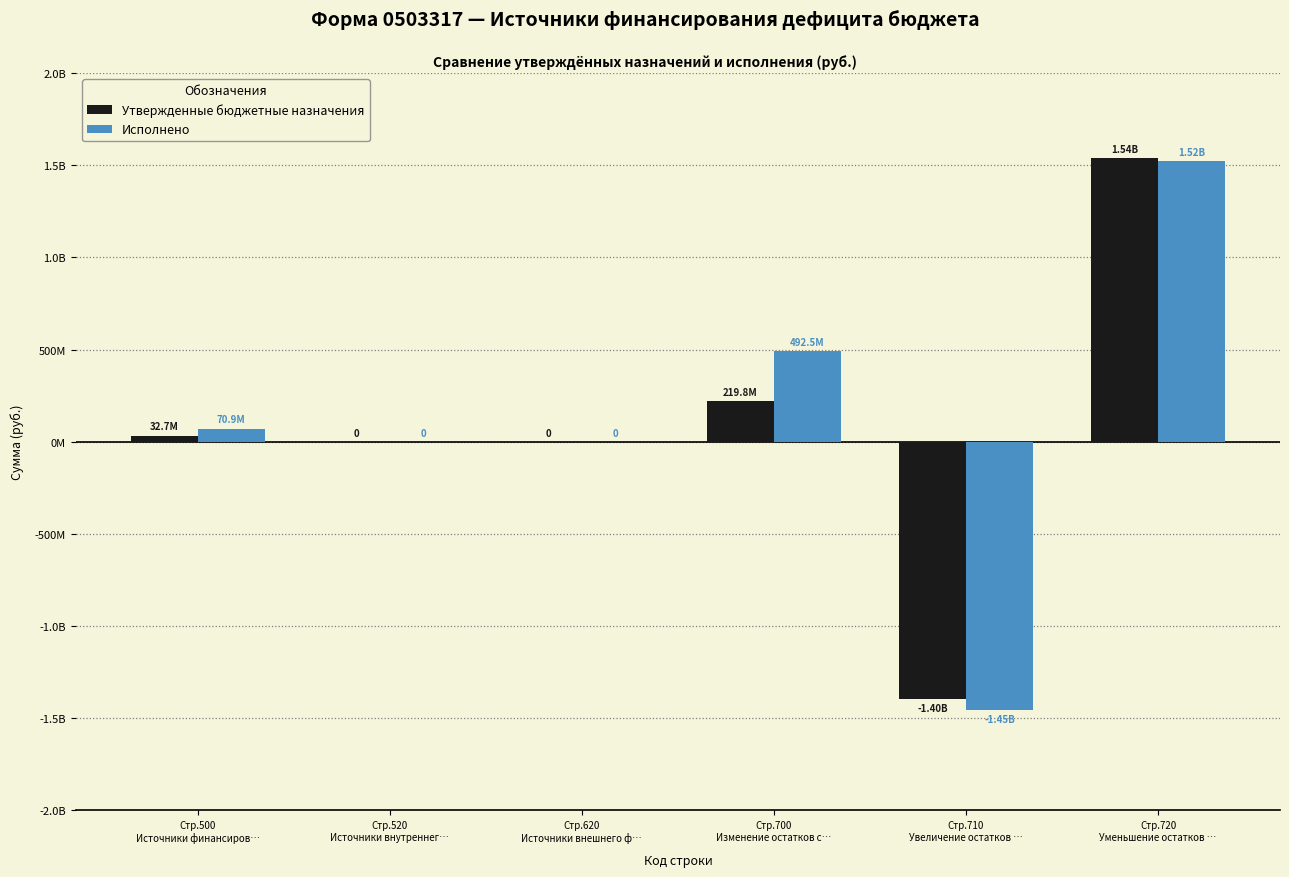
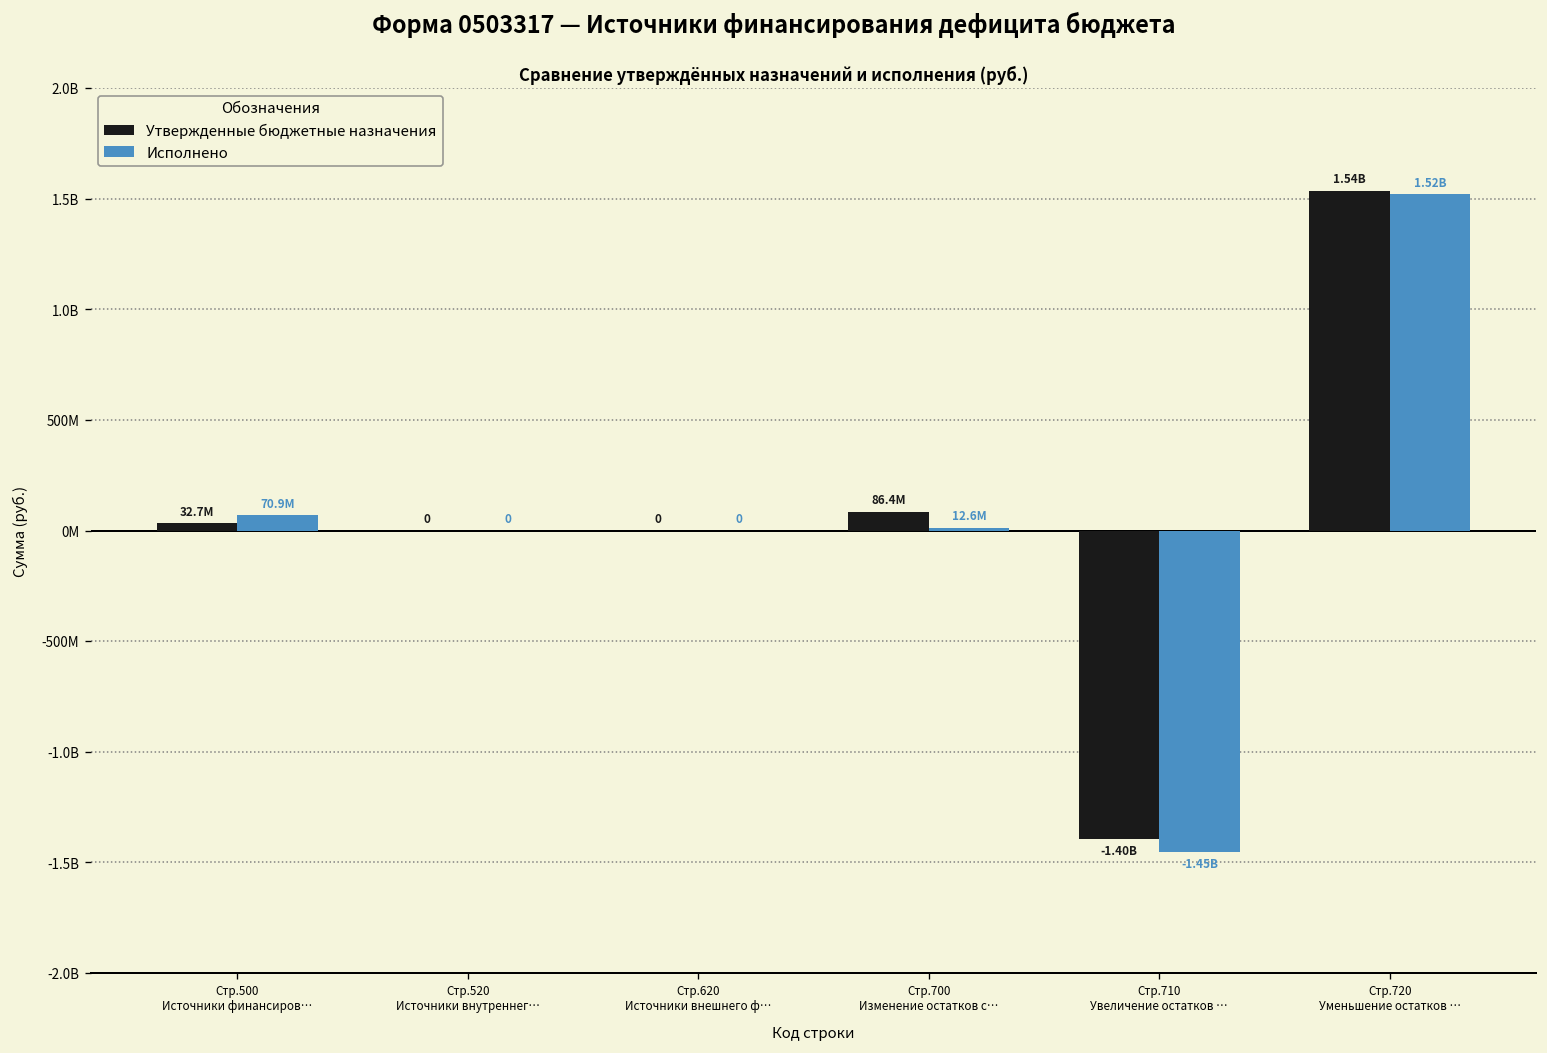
  {
    "Утвержденные бюджетные назначения": {
      "Стр.500 Источники финансиров…": "32.7M",
      "Стр.520 Источники внутреннег…": "0",
      "Стр.620 Источники внешнего ф…": "0",
-     "Стр.700 Изменение остатков с…": "219.8M",
+     "Стр.700 Изменение остатков с…": "86.4M",
      "Стр.710 Увеличение остатков …": "-1.40B",
      "Стр.720 Уменьшение остатков …": "1.54B"
    },
    "Исполнено": {
      "Стр.500 Источники финансиров…": "70.9M",
      "Стр.520 Источники внутреннег…": "0",
      "Стр.620 Источники внешнего ф…": "0",
-     "Стр.700 Изменение остатков с…": "492.5M",
+     "Стр.700 Изменение остатков с…": "12.6M",
      "Стр.710 Увеличение остатков …": "-1.45B",
      "Стр.720 Уменьшение остатков …": "1.52B"
    }
  }
